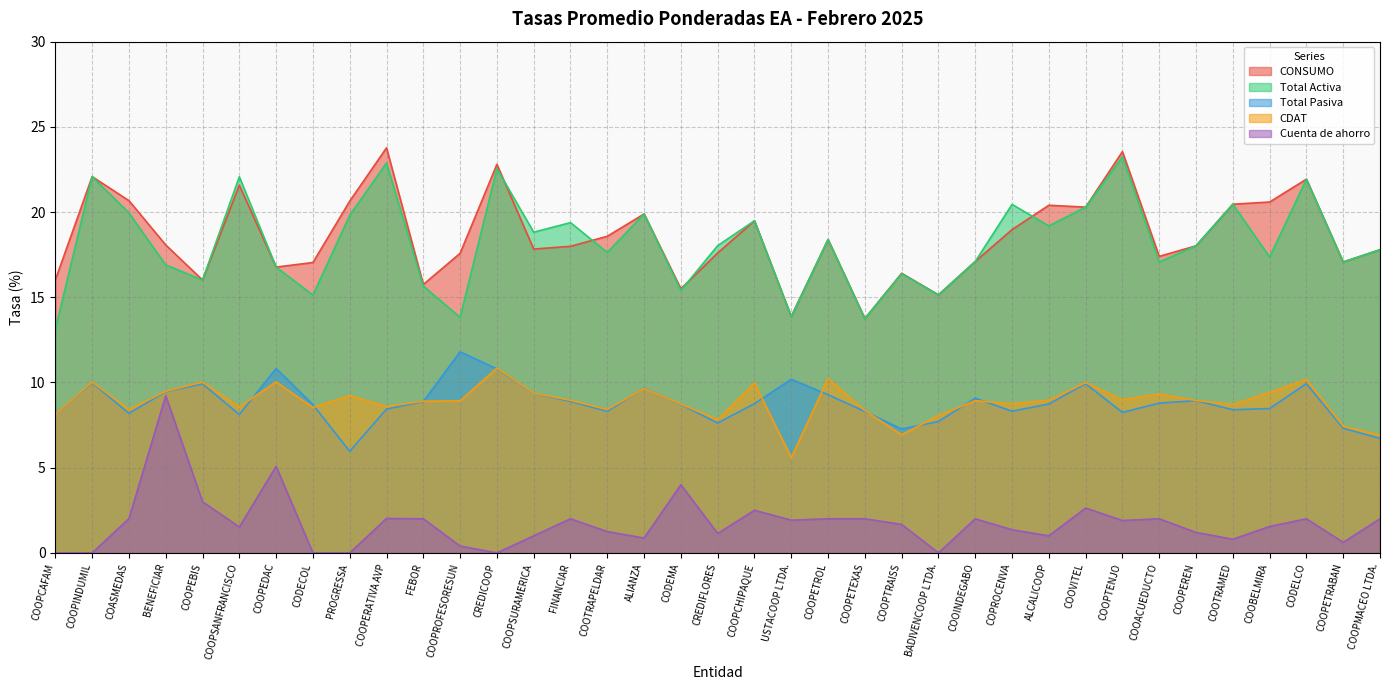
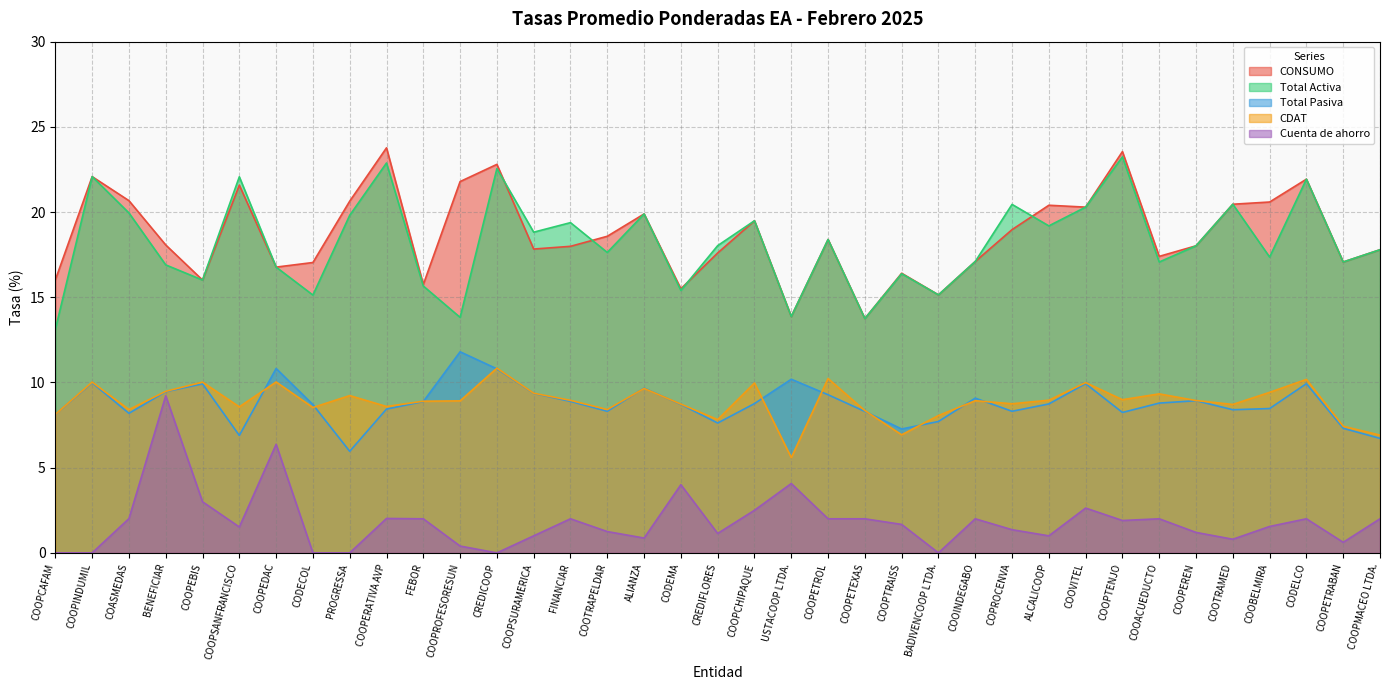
  {
    "CONSUMO": {
      "COOPCAFAM": 16.0,
      "COASMEDAS": 20.7,
      "BENEFICIAR": 18.1,
      "COOPSANFRANCISCO": 21.6,
      "CODECOL": 17.0,
      "PROGRESSA": 20.6,
      "COOPERATIVA AVP": 23.8,
-     "COOPROFESORESUN": 17.6,
+     "COOPROFESORESUN": 21.8,
      "CREDICOOP": 22.8,
      "COOPSURAMERICA": 17.8,
      "FINANCIAR": 18.0,
      "COOTRAPELDAR": 18.6,
      "CREDIFLORES": 17.6,
      "COPROCENVA": 19.0,
      "ALCALICOOP": 20.4,
      "COOPTENJO": 23.6,
      "COOACUEDUCTO": 17.4,
      "COOBELMIRA": 20.6
    },
    "Total Activa": {
      "COOPCAFAM": 13.1,
      "COASMEDAS": 20.0,
      "BENEFICIAR": 16.9,
      "COOPSANFRANCISCO": 22.1,
      "CODECOL": 15.1,
      "PROGRESSA": 19.8,
      "COOPERATIVA AVP": 22.9,
      "COOPROFESORESUN": 13.8,
      "CREDICOOP": 22.6,
      "COOPSURAMERICA": 18.8,
      "FINANCIAR": 19.4,
      "COOTRAPELDAR": 17.6,
      "CREDIFLORES": 18.0,
      "COPROCENVA": 20.5,
      "ALCALICOOP": 19.2,
      "COOPTENJO": 23.2,
      "COOACUEDUCTO": 17.1,
      "COOBELMIRA": 17.4
    },
    "Total Pasiva": {
      "COASMEDAS": 8.2,
-     "COOPSANFRANCISCO": 8.1,
+     "COOPSANFRANCISCO": 6.9,
      "COOPEDAC": 10.8,
      "CODECOL": 8.7,
      "PROGRESSA": 6.0,
      "COOPERATIVA AVP": 8.4,
      "COOPROFESORESUN": 11.8,
      "CREDIFLORES": 7.6,
      "COOPCHIPAQUE": 8.8,
      "USTACOOP LTDA.": 10.2,
      "COOPETROL": 9.3,
      "COOPTRAISS": 7.3,
      "BADIVENCOOP LTDA.": 7.7,
      "COOINDEGABO": 9.1,
      "COPROCENVA": 8.3,
      "ALCALICOOP": 8.7,
      "COOPTENJO": 8.2,
      "COOACUEDUCTO": 8.8,
      "COOTRAMED": 8.4,
      "COOBELMIRA": 8.5,
      "CODELCO": 9.9,
      "COOPMACEO LTDA.": 6.7
    },
    "CDAT": {
      "COASMEDAS": 8.4,
      "COOPSANFRANCISCO": 8.6,
      "COOPEDAC": 10.0,
      "CODECOL": 8.5,
      "PROGRESSA": 9.2,
      "COOPERATIVA AVP": 8.6,
      "COOPROFESORESUN": 8.9,
      "CREDIFLORES": 7.8,
      "COOPCHIPAQUE": 10.0,
      "USTACOOP LTDA.": 5.6,
      "COOPETROL": 10.2,
      "COOPTRAISS": 6.9,
      "BADIVENCOOP LTDA.": 8.1,
      "COOINDEGABO": 8.9,
      "COPROCENVA": 8.8,
      "ALCALICOOP": 9.0,
      "COOPTENJO": 9.0,
      "COOACUEDUCTO": 9.3,
      "COOTRAMED": 8.7,
      "COOBELMIRA": 9.4,
      "CODELCO": 10.2,
      "COOPMACEO LTDA.": 6.9
    },
    "Cuenta de ahorro": {
      "COOPCAFAM": 0.0,
      "COOPINDUMIL": 0.0,
      "COASMEDAS": 2.0,
      "BENEFICIAR": 9.2,
      "COOPEBIS": 3.0,
      "COOPSANFRANCISCO": 1.5,
-     "COOPEDAC": 5.1,
+     "COOPEDAC": 6.4,
      "CODECOL": 0.0,
      "PROGRESSA": 0.0,
      "COOPERATIVA AVP": 2.0,
      "FEBOR": 2.0,
      "COOPROFESORESUN": 0.4,
      "CREDICOOP": 0.0,
      "COOPSURAMERICA": 1.0,
      "FINANCIAR": 2.0,
      "COOTRAPELDAR": 1.3,
      "ALIANZA": 0.9,
      "CODEMA": 4.0,
      "CREDIFLORES": 1.1,
      "COOPCHIPAQUE": 2.5,
-     "USTACOOP LTDA.": 1.9,
+     "USTACOOP LTDA.": 4.1,
      "COOPETROL": 2.0,
      "COOPETEXAS": 2.0,
      "COOPTRAISS": 1.7,
      "BADIVENCOOP LTDA.": 0.0,
      "COOINDEGABO": 2.0,
      "COPROCENVA": 1.4,
      "ALCALICOOP": 1.0,
      "COOVITEL": 2.6,
      "COOPTENJO": 1.9,
      "COOACUEDUCTO": 2.0,
      "COOPEREN": 1.2,
      "COOTRAMED": 0.8,
      "COOBELMIRA": 1.6,
      "CODELCO": 2.0,
      "COOPETRABAN": 0.6,
      "COOPMACEO LTDA.": 2.0
    }
  }
